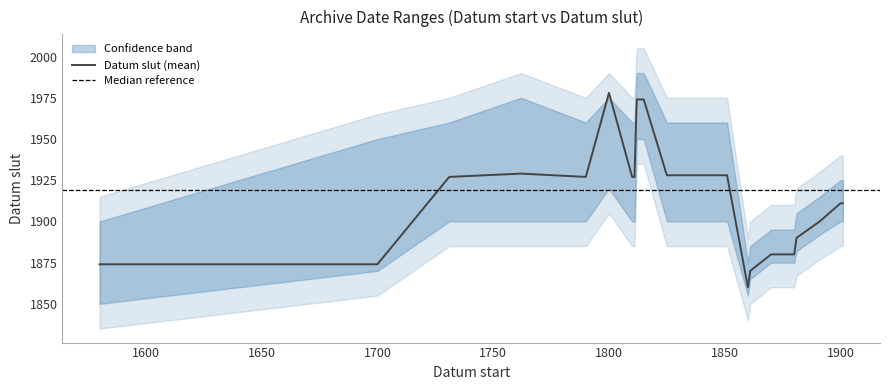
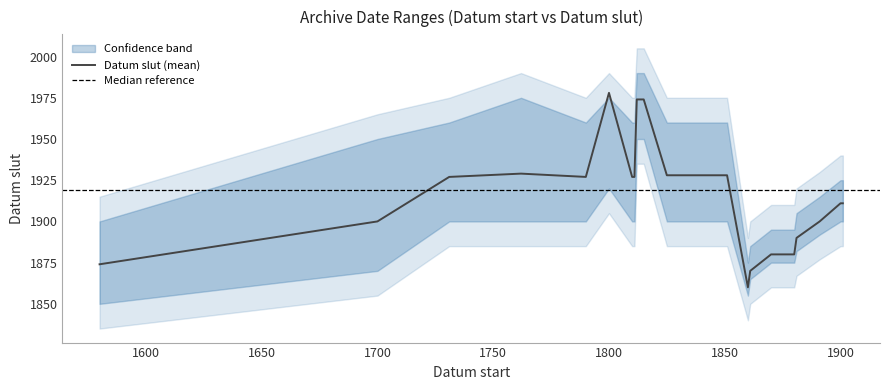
  {
    "Datum slut (mean)": {
-     "1700": 1874,
+     "1700": 1900,
      "1800": 1978,
      "1900": 1911
    }
  }
